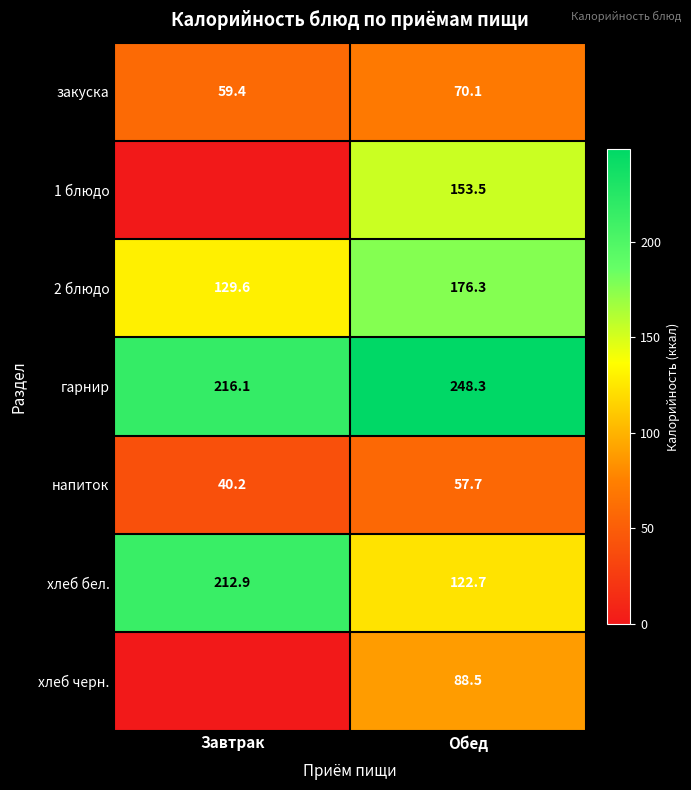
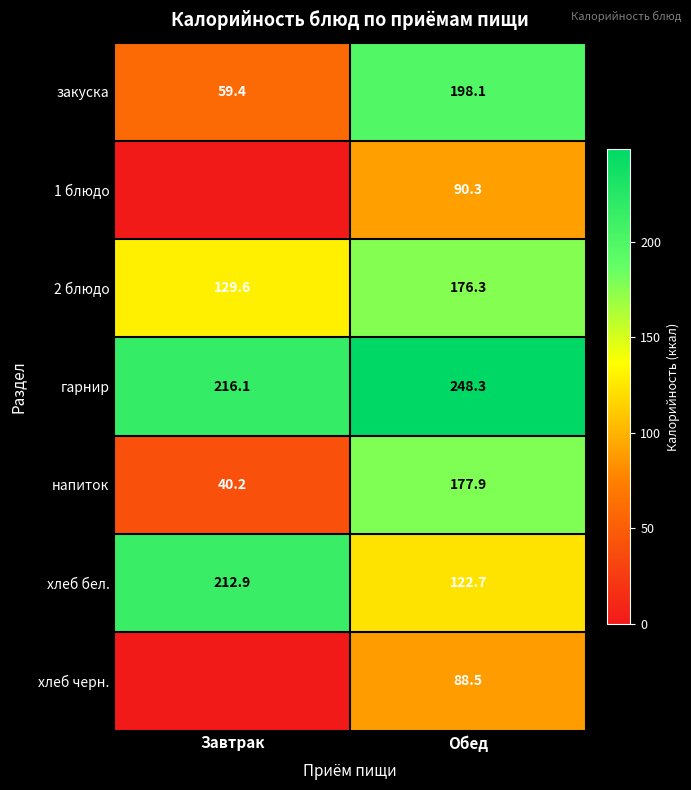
  {
    "закуска": {
      "Завтрак": 59.4,
-     "Обед": 70.1
+     "Обед": 198.1
    },
    "1 блюдо": {
-     "Обед": 153.5
+     "Обед": 90.3
    },
    "2 блюдо": {
      "Завтрак": 129.6,
      "Обед": 176.3
    },
    "гарнир": {
      "Завтрак": 216.1,
      "Обед": 248.3
    },
    "напиток": {
      "Завтрак": 40.2,
-     "Обед": 57.7
+     "Обед": 177.9
    },
    "хлеб бел.": {
      "Завтрак": 212.9,
      "Обед": 122.7
    },
    "хлеб черн.": {
      "Обед": 88.5
    }
  }
